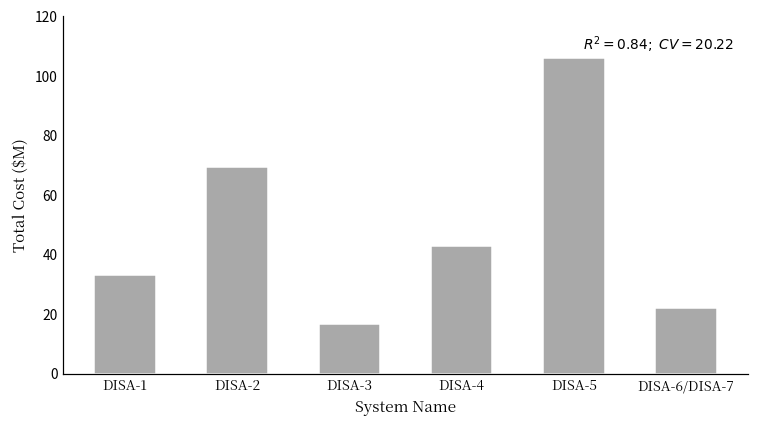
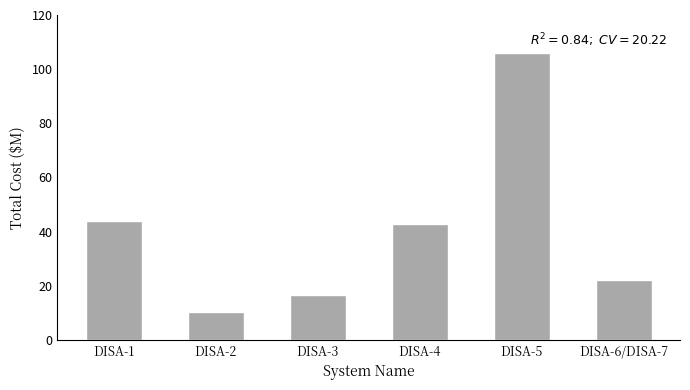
  {
-   "DISA-1": 33,
-   "DISA-2": 70,
+   "DISA-1": 44,
+   "DISA-2": 10,
    "DISA-3": 17,
    "DISA-4": 43,
    "DISA-5": 106,
    "DISA-6/DISA-7": 22
  }
